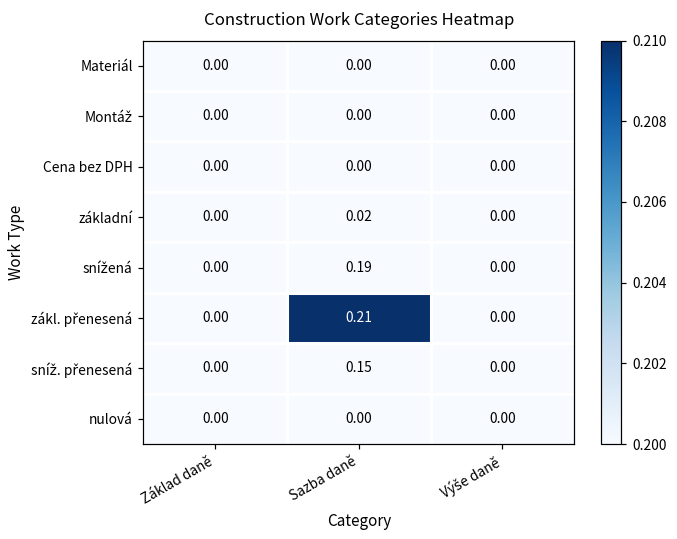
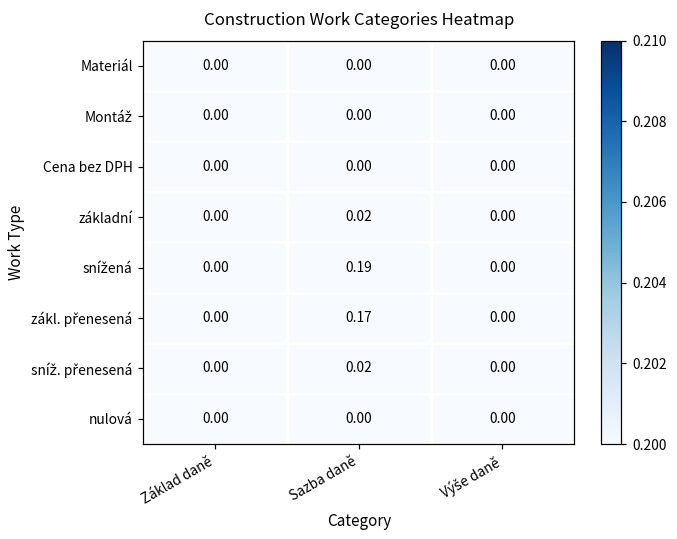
  {
    "Materiál": {
      "Základ daně": 0.00,
      "Sazba daně": 0.00,
      "Výše daně": 0.00
    },
    "Montáž": {
      "Základ daně": 0.00,
      "Sazba daně": 0.00,
      "Výše daně": 0.00
    },
    "Cena bez DPH": {
      "Základ daně": 0.00,
      "Sazba daně": 0.00,
      "Výše daně": 0.00
    },
    "základní": {
      "Základ daně": 0.00,
      "Sazba daně": 0.02,
      "Výše daně": 0.00
    },
    "snížená": {
      "Základ daně": 0.00,
      "Sazba daně": 0.19,
      "Výše daně": 0.00
    },
    "zákl. přenesená": {
      "Základ daně": 0.00,
-     "Sazba daně": 0.21,
+     "Sazba daně": 0.17,
      "Výše daně": 0.00
    },
    "sníž. přenesená": {
      "Základ daně": 0.00,
-     "Sazba daně": 0.15,
+     "Sazba daně": 0.02,
      "Výše daně": 0.00
    },
    "nulová": {
      "Základ daně": 0.00,
      "Sazba daně": 0.00,
      "Výše daně": 0.00
    }
  }
